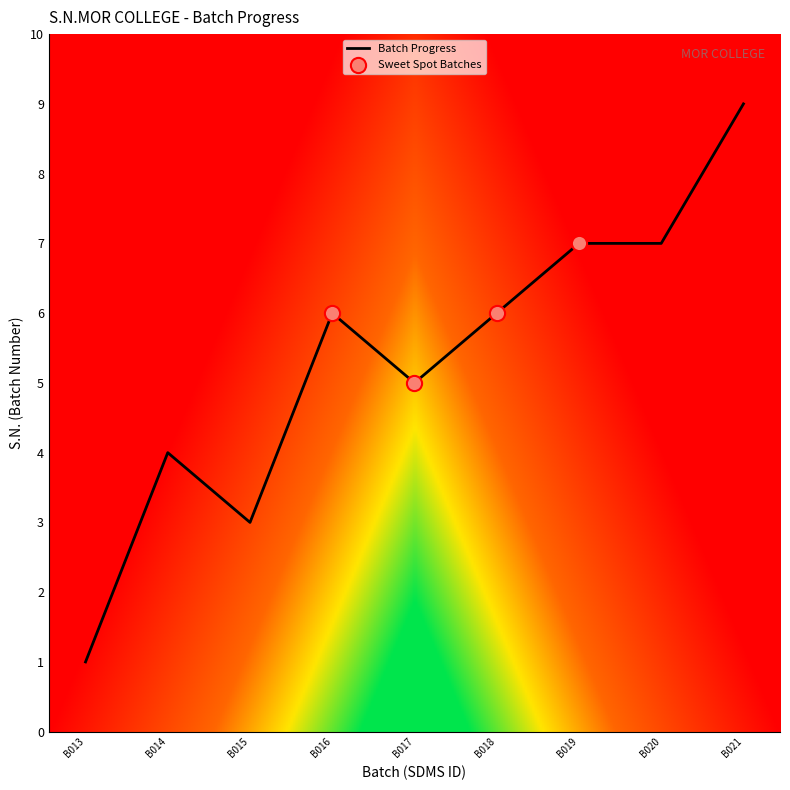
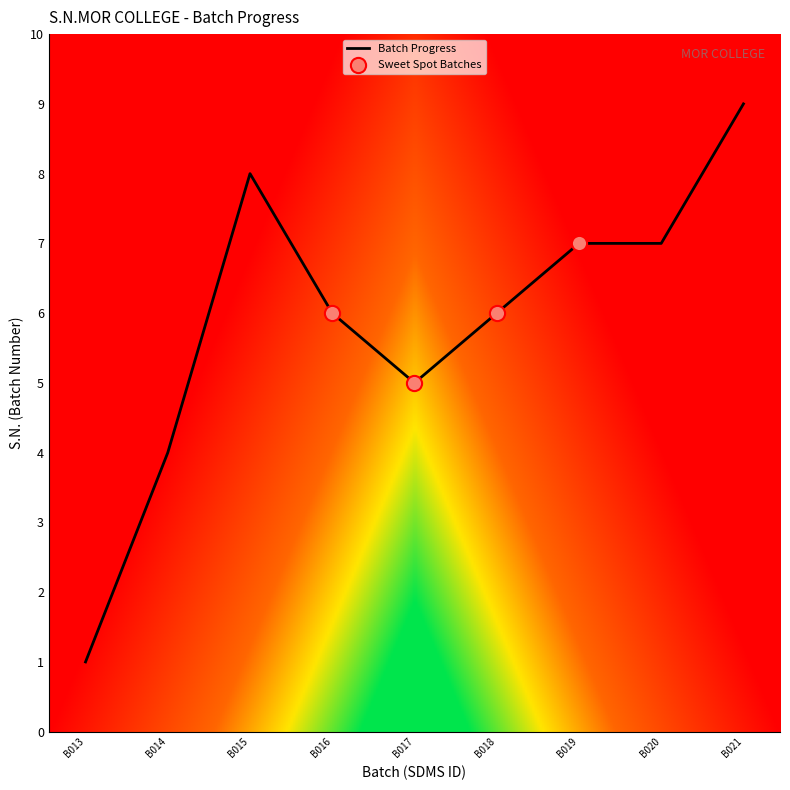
  {
    "Batch Progress": {
      "B013": 1,
      "B014": 4,
-     "B015": 3,
+     "B015": 8,
      "B020": 7,
      "B021": 9
    }
  }
